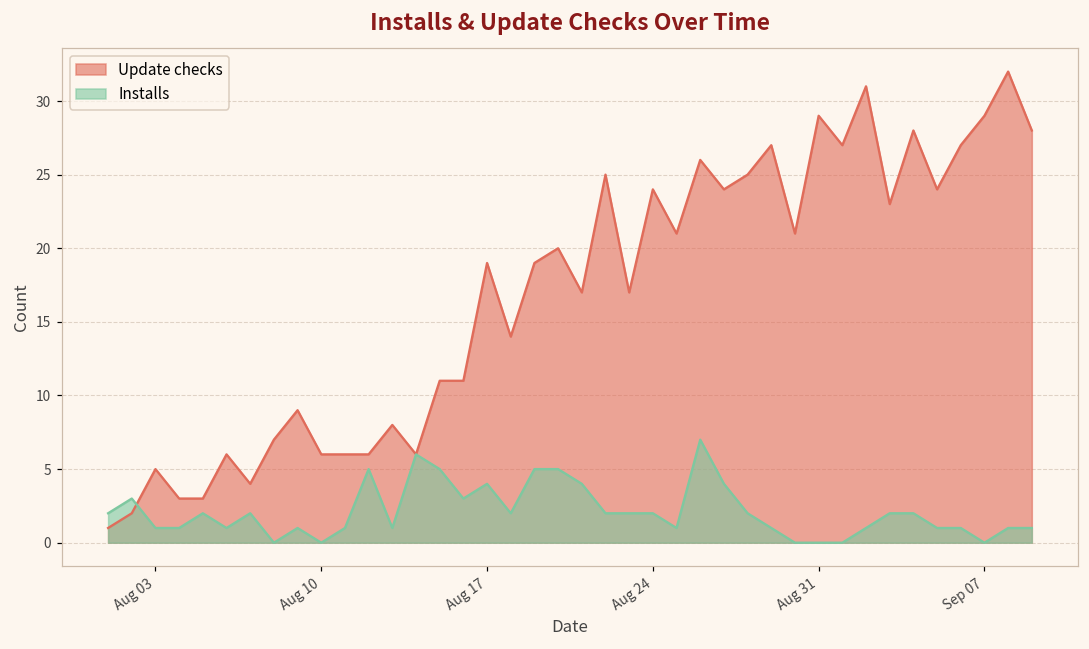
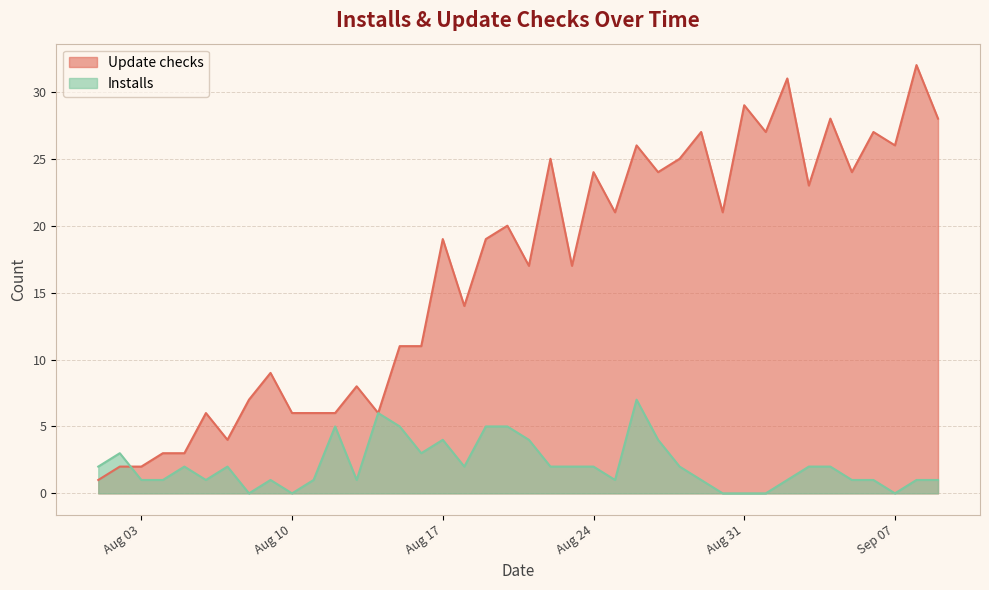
  {
    "Update checks": {
-     "Aug 03": 5,
+     "Aug 03": 2,
      "Aug 10": 6,
      "Aug 17": 19,
      "Aug 24": 24,
      "Aug 31": 29,
-     "Sep 07": 29
+     "Sep 07": 26
    },
    "Installs": {
      "Aug 03": 1,
      "Aug 10": 0,
      "Aug 17": 4,
      "Aug 24": 2,
      "Aug 31": 0,
      "Sep 07": 0
    }
  }
